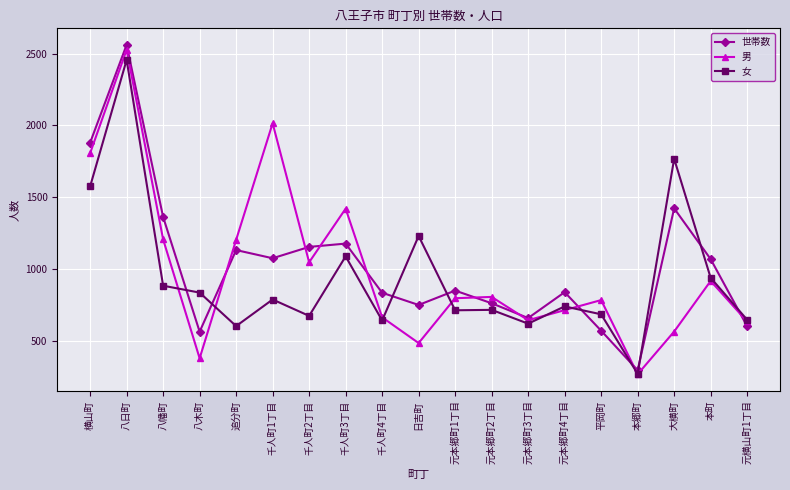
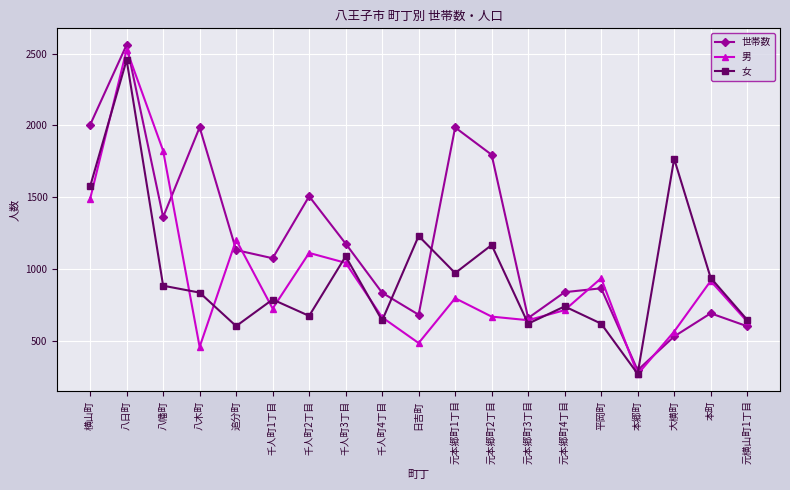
  {
    "世帯数": {
-     "横山町": 1880,
+     "横山町": 2000,
      "八日町": 2560,
      "八幡町": 1360,
-     "八木町": 570,
+     "八木町": 1990,
      "追分町": 1130,
      "千人町1丁目": 1080,
-     "千人町2丁目": 1160,
+     "千人町2丁目": 1510,
      "千人町3丁目": 1180,
      "千人町4丁目": 840,
-     "日吉町": 750,
-     "元本郷町1丁目": 850,
-     "元本郷町2丁目": 760,
+     "日吉町": 680,
+     "元本郷町1丁目": 1990,
+     "元本郷町2丁目": 1800,
      "元本郷町4丁目": 840,
-     "平岡町": 570,
+     "平岡町": 870,
      "本郷町": 300,
-     "大横町": 1420,
-     "本町": 1070,
+     "大横町": 530,
+     "本町": 690,
      "元横山町1丁目": 600
    },
    "男": {
-     "横山町": 1810,
+     "横山町": 1490,
      "八日町": 2530,
-     "八幡町": 1210,
-     "八木町": 380,
+     "八幡町": 1820,
+     "八木町": 460,
      "追分町": 1200,
-     "千人町1丁目": 2020,
-     "千人町2丁目": 1050,
-     "千人町3丁目": 1420,
+     "千人町1丁目": 730,
+     "千人町2丁目": 1110,
+     "千人町3丁目": 1040,
      "千人町4丁目": 670,
      "日吉町": 490,
      "元本郷町1丁目": 800,
-     "元本郷町2丁目": 810,
+     "元本郷町2丁目": 670,
      "元本郷町4丁目": 720,
-     "平岡町": 790,
+     "平岡町": 940,
      "大横町": 570,
      "本町": 920
    },
    "女": {
      "横山町": 1580,
      "八日町": 2460,
      "八幡町": 890,
      "八木町": 840,
      "追分町": 600,
      "千人町1丁目": 790,
      "千人町2丁目": 680,
      "千人町3丁目": 1090,
      "千人町4丁目": 640,
      "日吉町": 1230,
-     "元本郷町1丁目": 710,
-     "元本郷町2丁目": 720,
+     "元本郷町1丁目": 970,
+     "元本郷町2丁目": 1170,
      "元本郷町3丁目": 620,
      "元本郷町4丁目": 740,
-     "平岡町": 690,
+     "平岡町": 620,
      "大横町": 1770,
      "本町": 940
    }
  }
